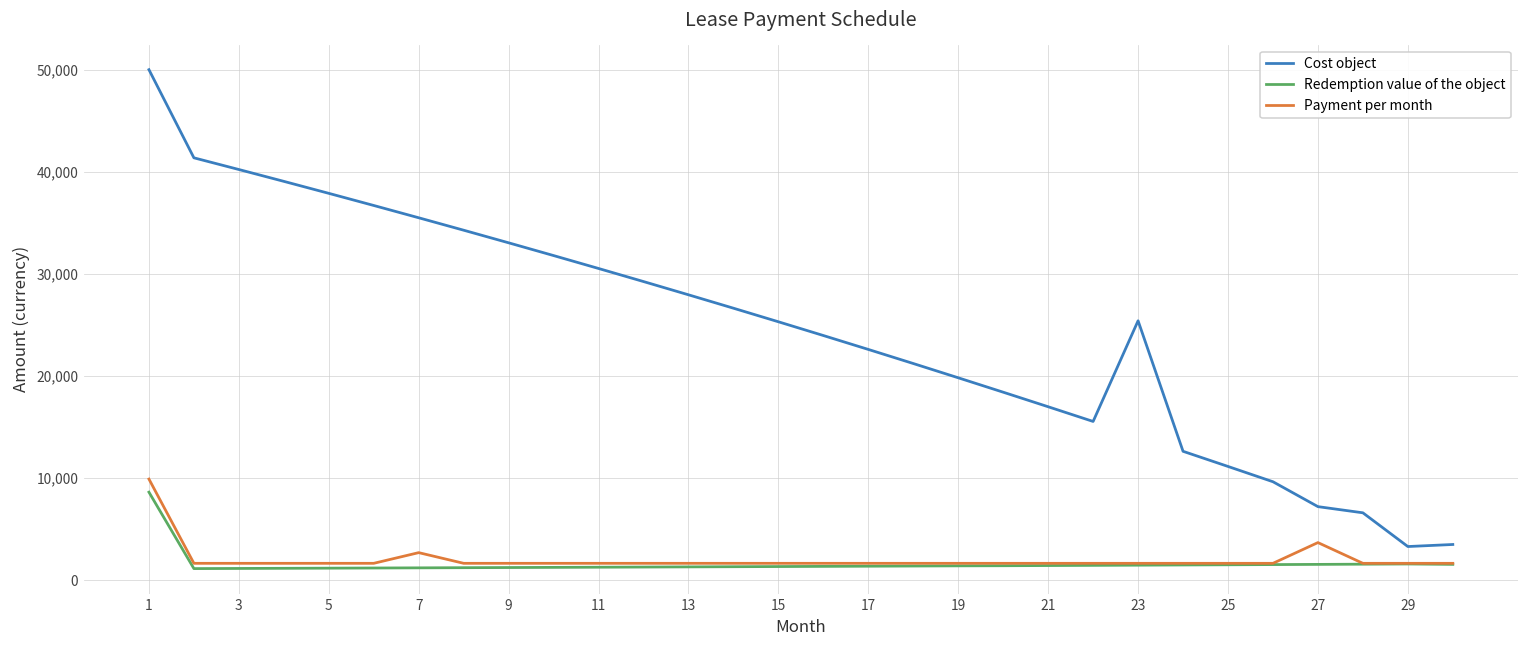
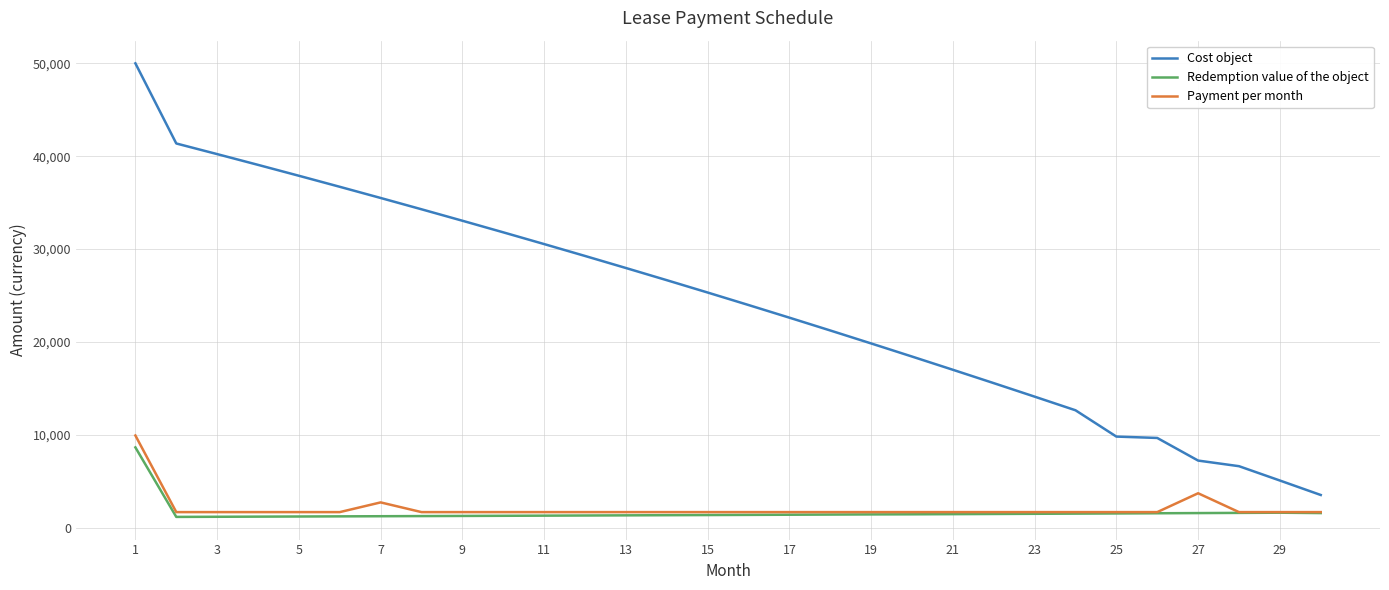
  {
    "Cost object": {
      "1": "50,000",
      "3": "40,000",
      "5": "38,000",
      "7": "35,000",
      "9": "33,000",
      "11": "31,000",
      "13": "28,000",
      "15": "25,000",
      "17": "23,000",
      "19": "20,000",
      "21": "17,000",
-     "23": "25,000",
-     "25": "11,000",
+     "23": "14,000",
+     "25": "10,000",
      "27": "7,000",
-     "29": "3,000"
+     "29": "5,000"
    },
    "Redemption value of the object": {
      "1": "9,000",
      "3": "1,000",
      "5": "1,000",
      "7": "1,000",
      "9": "1,000",
      "11": "1,000",
      "13": "1,000",
      "15": "1,000",
      "17": "1,000",
      "27": "2,000"
    },
    "Payment per month": {
      "1": "10,000",
      "3": "2,000",
      "5": "2,000",
      "7": "3,000",
      "9": "2,000",
      "11": "2,000",
      "13": "2,000",
      "15": "2,000",
      "17": "2,000",
      "27": "4,000"
    }
  }
